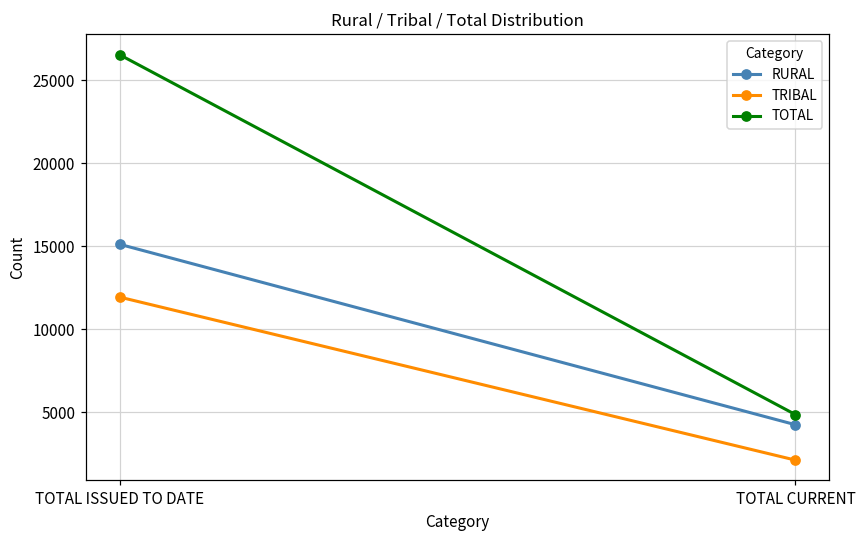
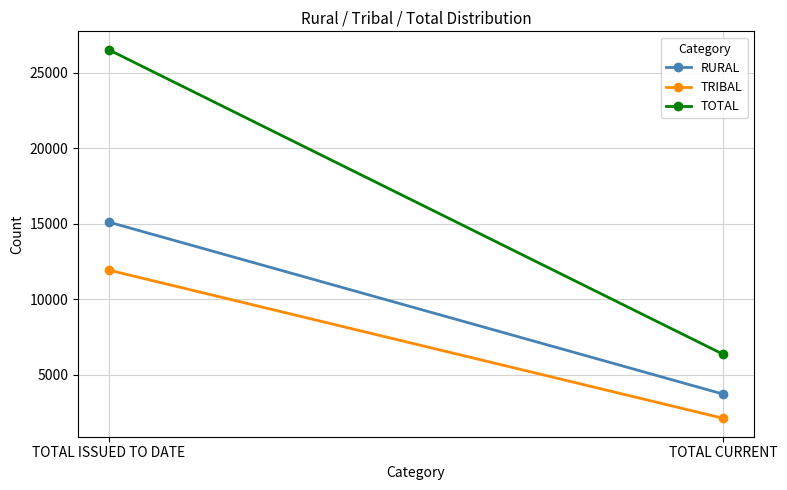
  {
    "RURAL": {
      "TOTAL ISSUED TO DATE": 15100,
-     "TOTAL CURRENT": 4200
+     "TOTAL CURRENT": 3700
    },
    "TRIBAL": {
      "TOTAL ISSUED TO DATE": 11900,
      "TOTAL CURRENT": 2100
    },
    "TOTAL": {
      "TOTAL ISSUED TO DATE": 26500,
-     "TOTAL CURRENT": 4900
+     "TOTAL CURRENT": 6400
    }
  }
